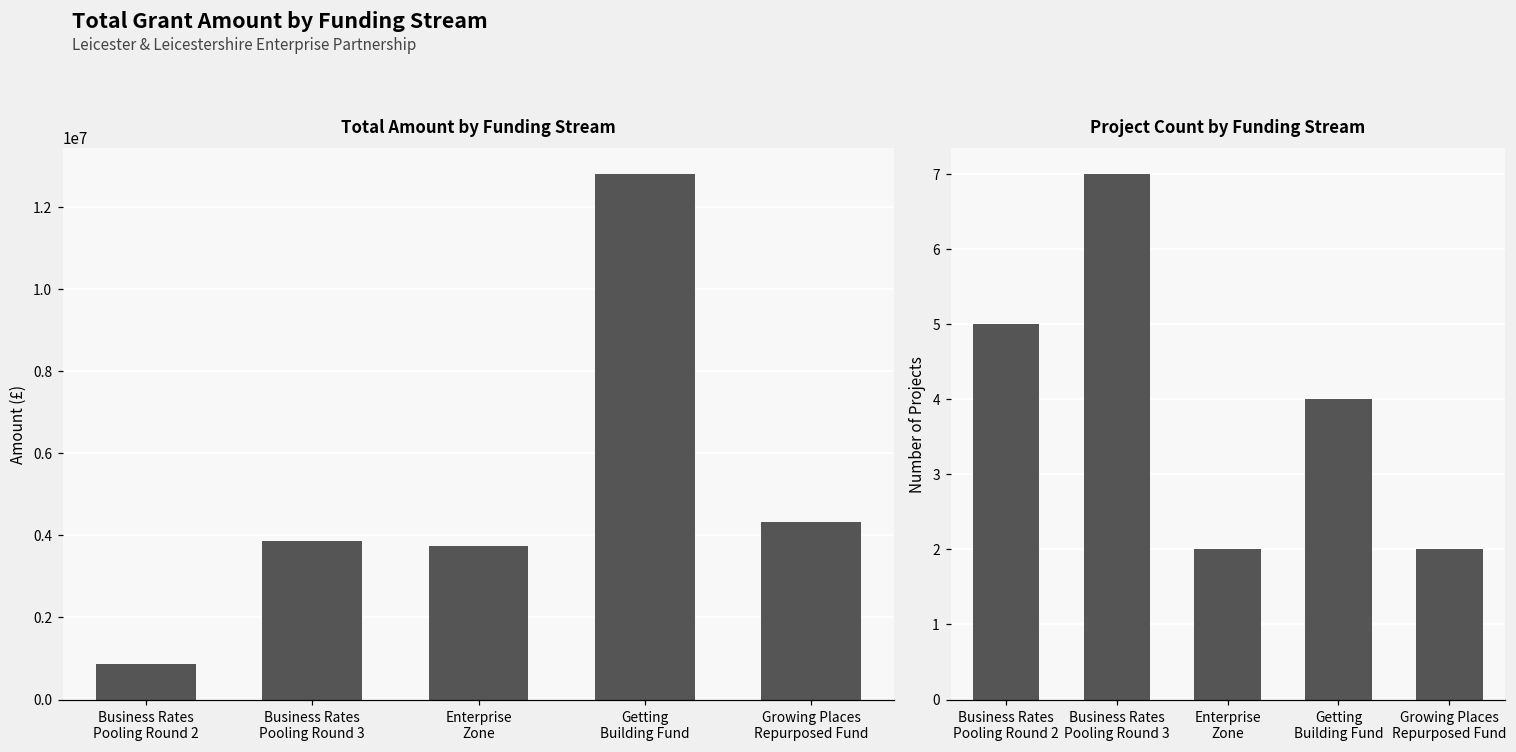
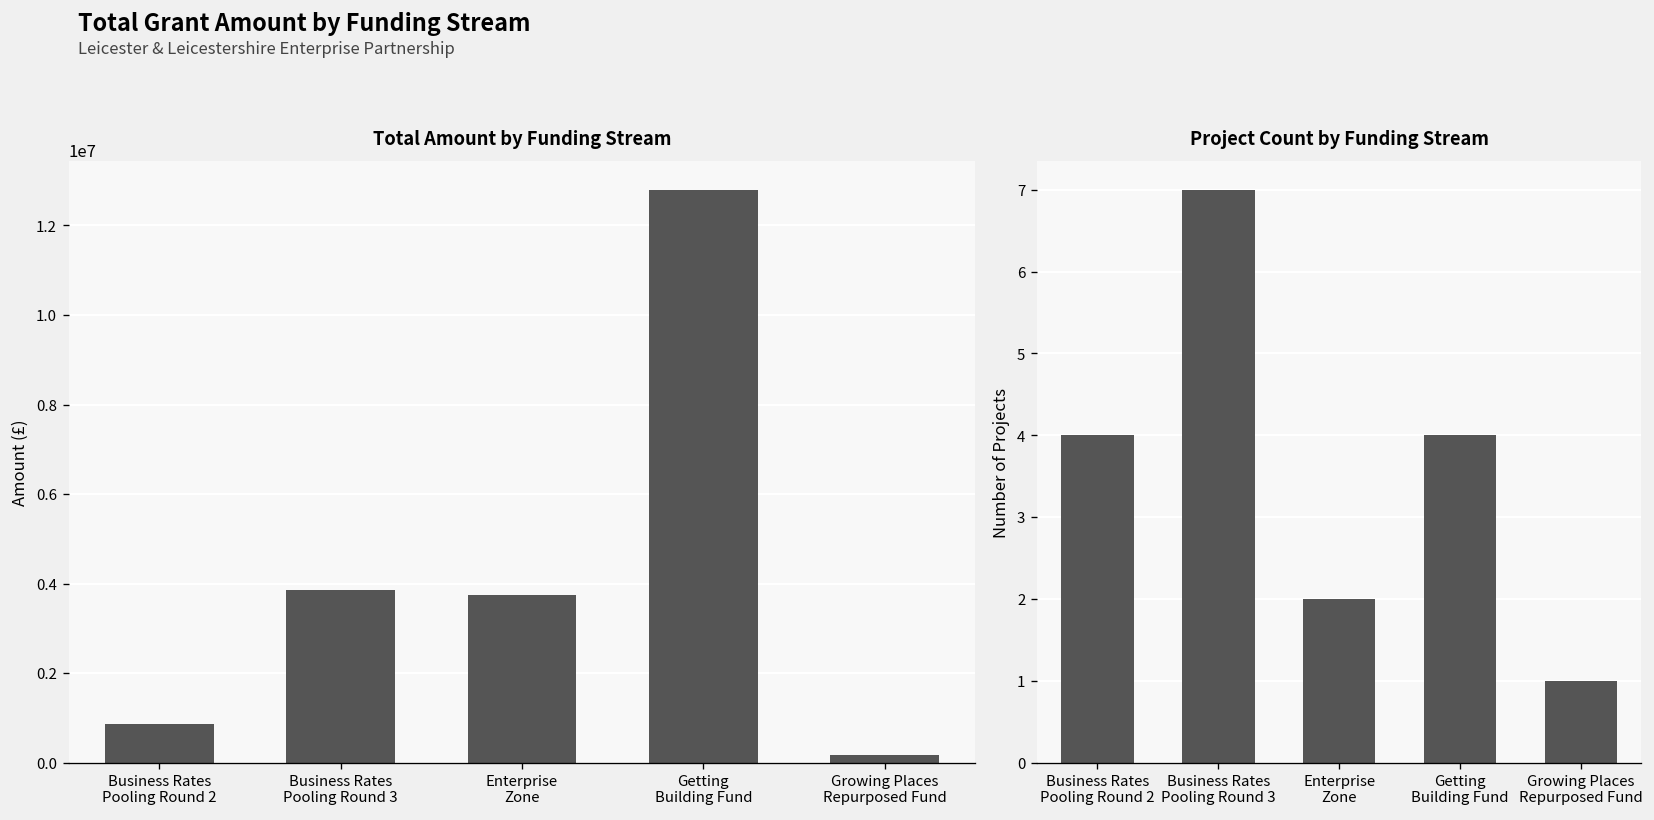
  {
    "Total Amount by Funding Stream": {
      "Business Rates Pooling Round 2": 900000,
      "Business Rates Pooling Round 3": 3900000,
      "Enterprise Zone": 3700000,
      "Getting Building Fund": 12800000,
-     "Growing Places Repurposed Fund": 4300000
+     "Growing Places Repurposed Fund": 200000
    },
    "Project Count by Funding Stream": {
-     "Business Rates Pooling Round 2": 5,
+     "Business Rates Pooling Round 2": 4,
      "Business Rates Pooling Round 3": 7,
      "Enterprise Zone": 2,
      "Getting Building Fund": 4,
-     "Growing Places Repurposed Fund": 2
+     "Growing Places Repurposed Fund": 1
    }
  }
